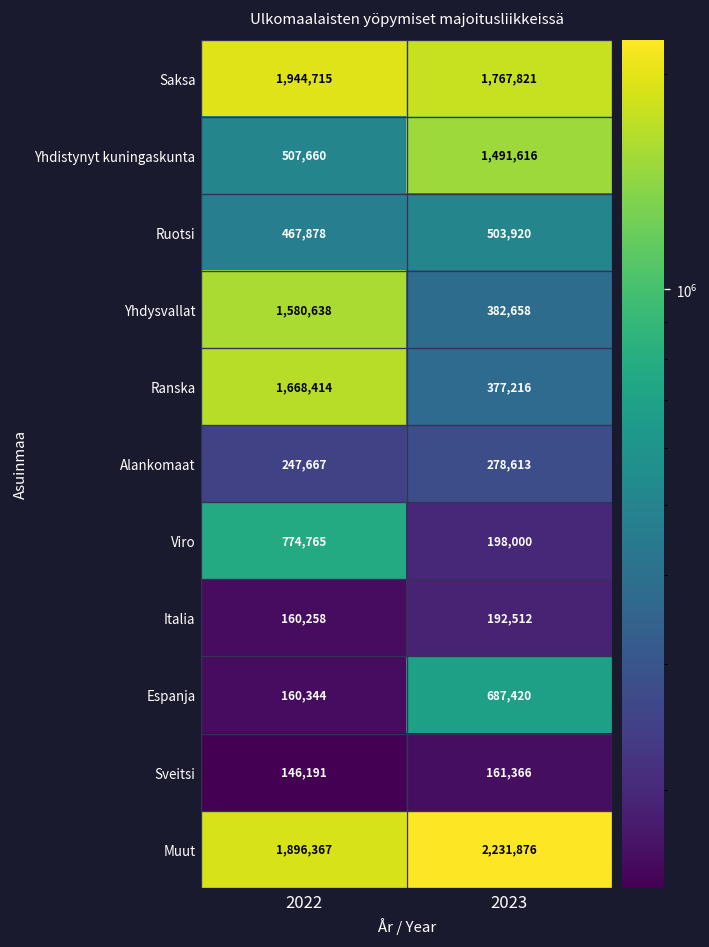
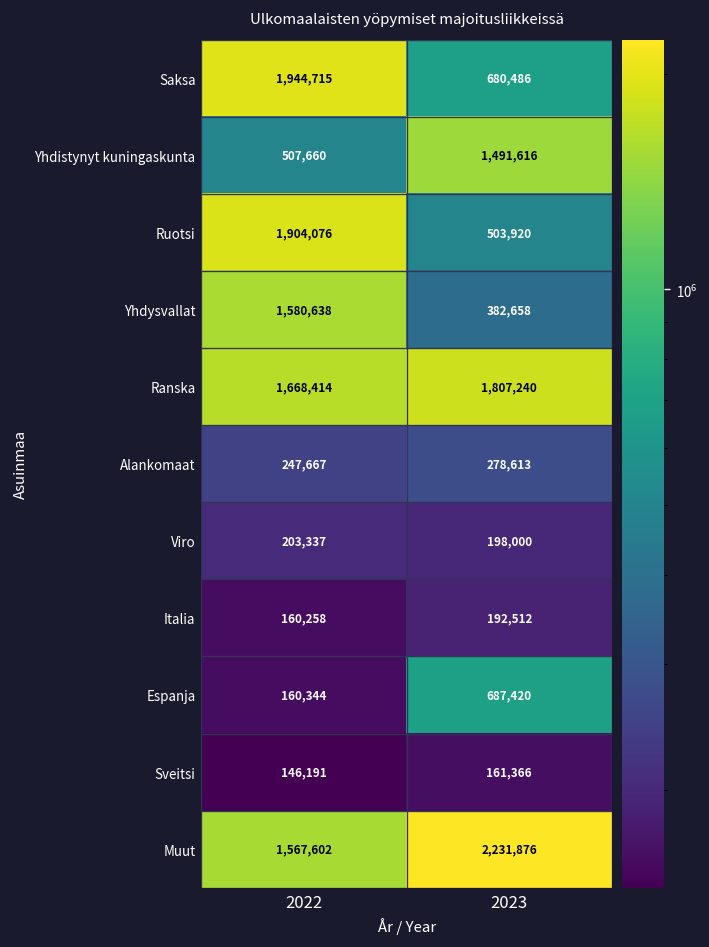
  {
    "Saksa": {
      "2022": "1,944,715",
-     "2023": "1,767,821"
+     "2023": "680,486"
    },
    "Yhdistynyt kuningaskunta": {
      "2022": "507,660",
      "2023": "1,491,616"
    },
    "Ruotsi": {
-     "2022": "467,878",
+     "2022": "1,904,076",
      "2023": "503,920"
    },
    "Yhdysvallat": {
      "2022": "1,580,638",
      "2023": "382,658"
    },
    "Ranska": {
      "2022": "1,668,414",
-     "2023": "377,216"
+     "2023": "1,807,240"
    },
    "Alankomaat": {
      "2022": "247,667",
      "2023": "278,613"
    },
    "Viro": {
-     "2022": "774,765",
+     "2022": "203,337",
      "2023": "198,000"
    },
    "Italia": {
      "2022": "160,258",
      "2023": "192,512"
    },
    "Espanja": {
      "2022": "160,344",
      "2023": "687,420"
    },
    "Sveitsi": {
      "2022": "146,191",
      "2023": "161,366"
    },
    "Muut": {
-     "2022": "1,896,367",
+     "2022": "1,567,602",
      "2023": "2,231,876"
    }
  }
